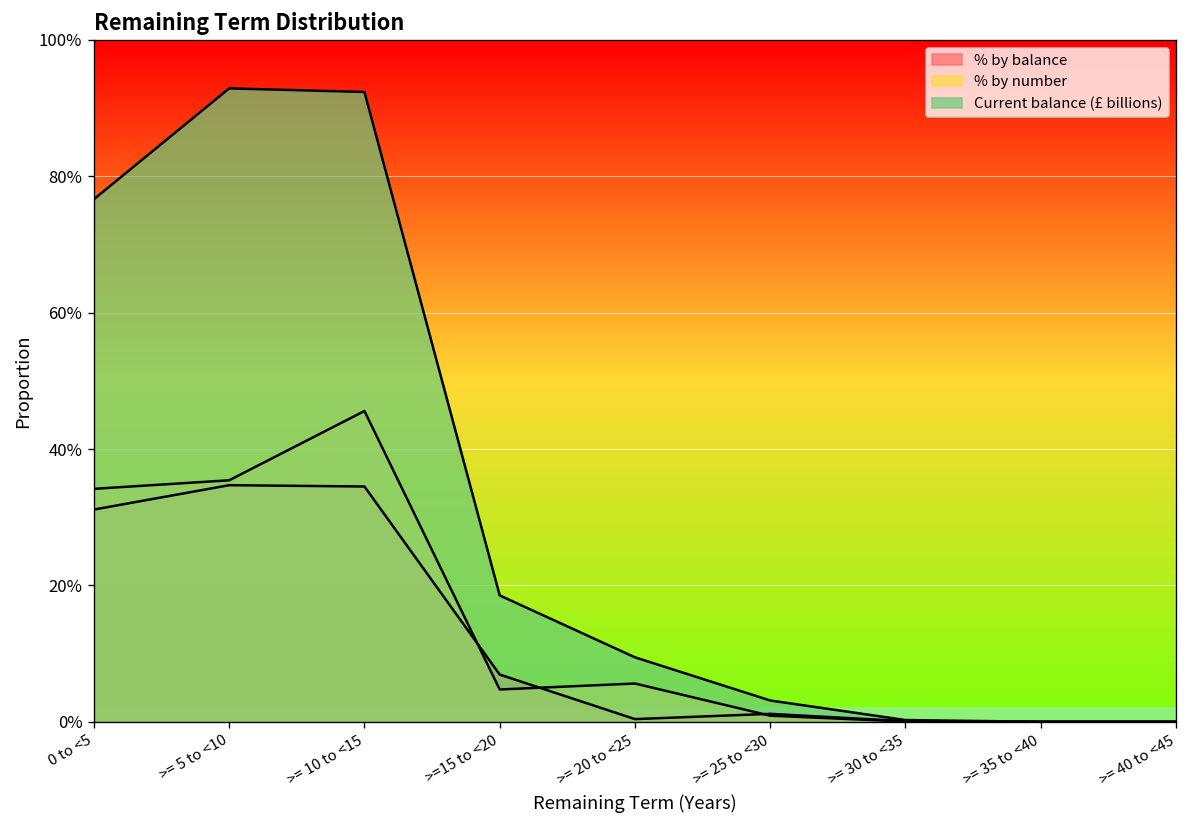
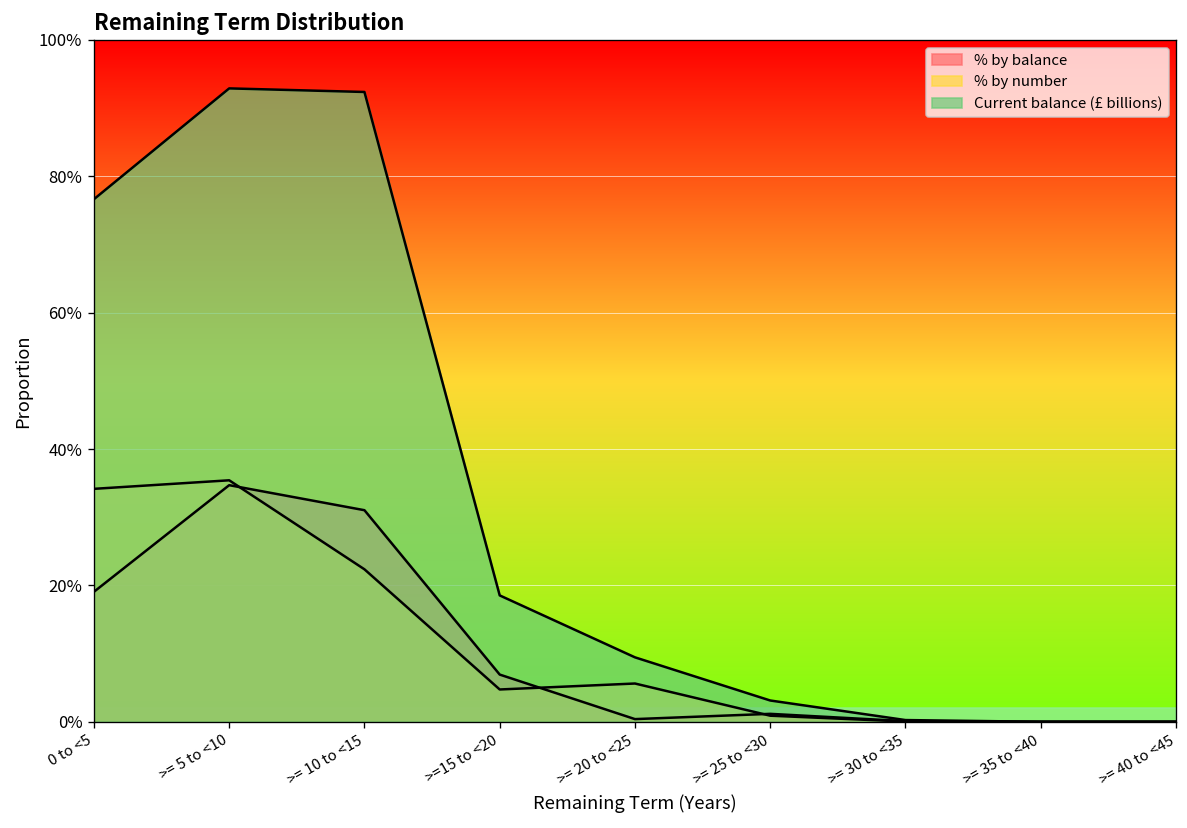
  {
    "% by balance": {
-     "0 to <5": "31%",
+     "0 to <5": "19%",
      ">= 5 to <10": "35%",
-     ">= 10 to <15": "35%",
+     ">= 10 to <15": "31%",
      ">=15 to <20": "7%"
    },
    "% by number": {
      "0 to <5": "34%",
      ">= 5 to <10": "35%",
-     ">= 10 to <15": "46%",
+     ">= 10 to <15": "22%",
      ">=15 to <20": "5%",
      ">= 20 to <25": "6%"
    },
    "Current balance (£ billions)": {
      "0 to <5": "77%",
      ">= 5 to <10": "93%",
      ">= 10 to <15": "92%",
      ">=15 to <20": "19%",
      ">= 20 to <25": "9%",
      ">= 25 to <30": "3%"
    }
  }
